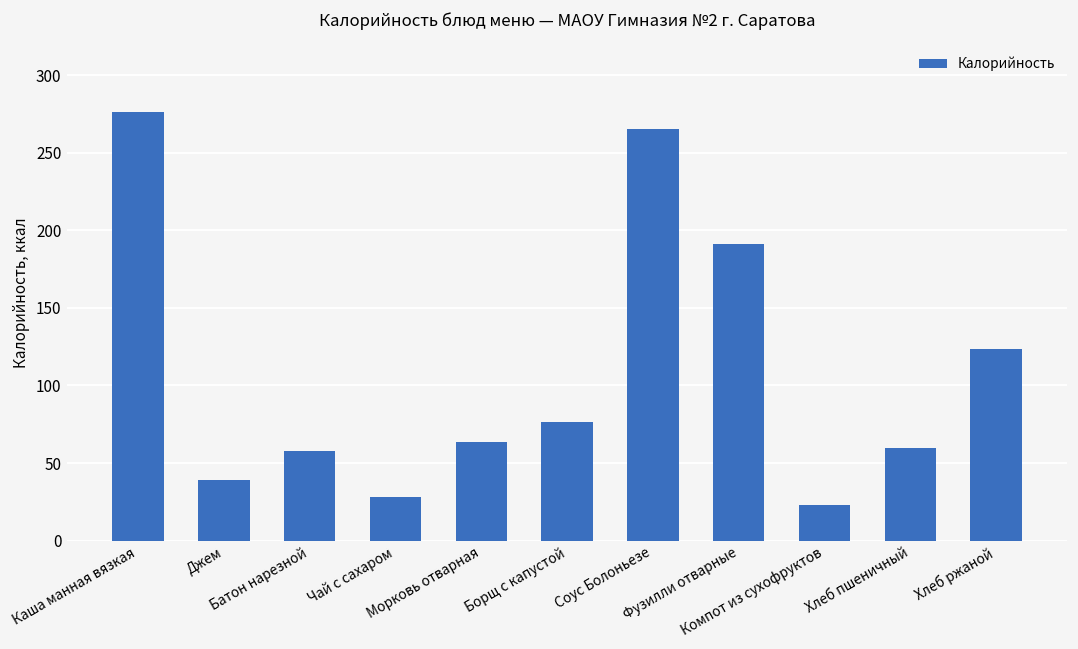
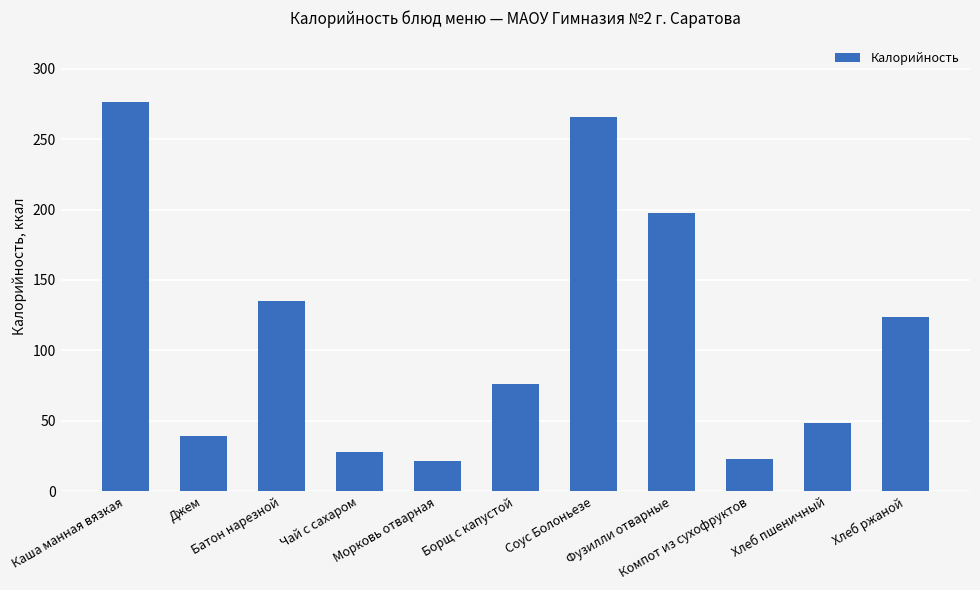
  {
    "Каша манная вязкая": 276,
    "Джем": 39,
-   "Батон нарезной": 58,
+   "Батон нарезной": 135,
    "Чай с сахаром": 28,
-   "Морковь отварная": 63,
+   "Морковь отварная": 21,
    "Борщ с капустой": 76,
    "Соус Болоньезе": 266,
-   "Фузилли отварные": 191,
+   "Фузилли отварные": 198,
    "Компот из сухофруктов": 23,
-   "Хлеб пшеничный": 60,
+   "Хлеб пшеничный": 49,
    "Хлеб ржаной": 124
  }
